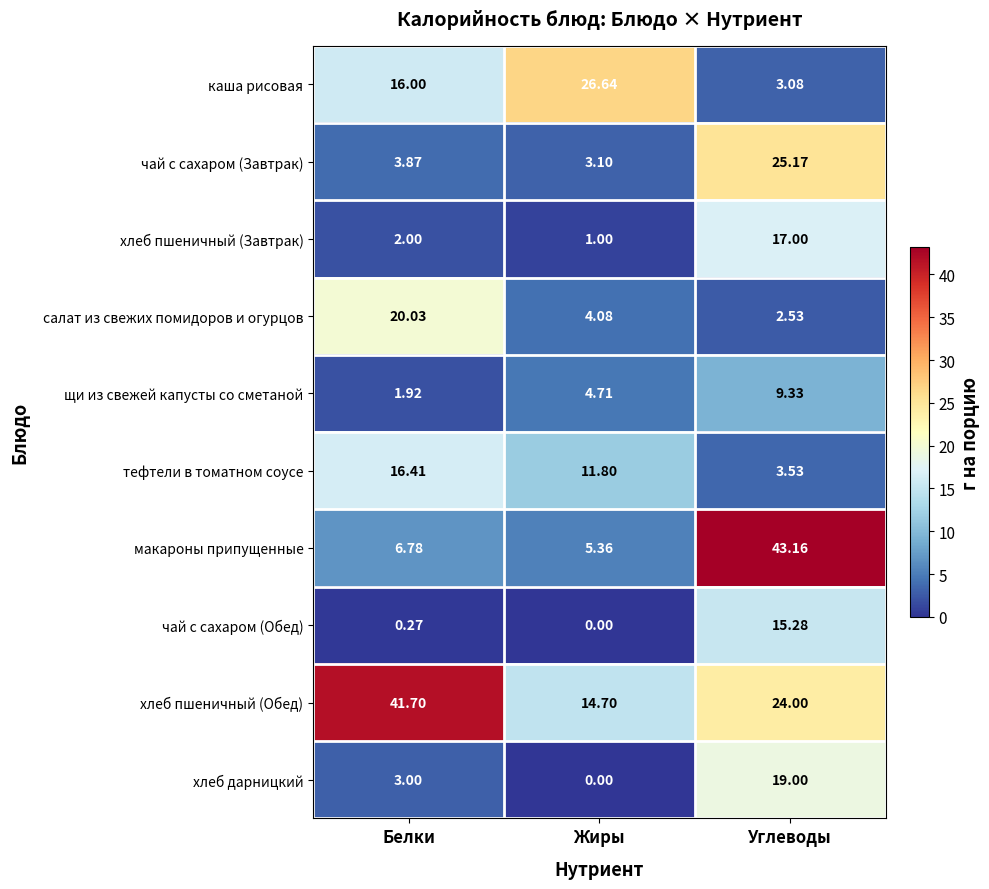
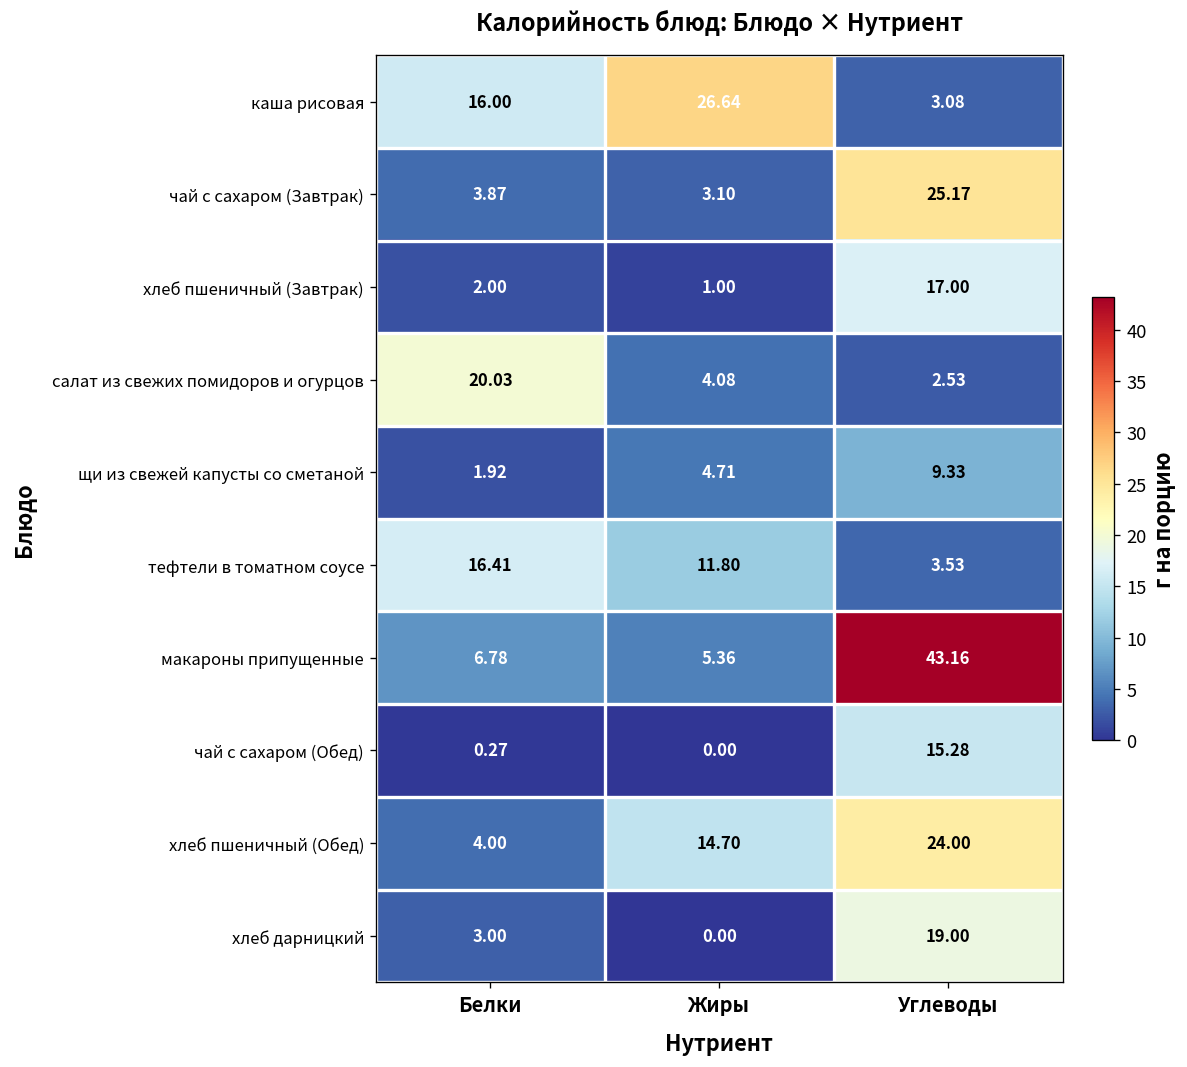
  {
    "каша рисовая": {
      "Белки": 16.00,
      "Жиры": 26.64,
      "Углеводы": 3.08
    },
    "чай с сахаром (Завтрак)": {
      "Белки": 3.87,
      "Жиры": 3.10,
      "Углеводы": 25.17
    },
    "хлеб пшеничный (Завтрак)": {
      "Белки": 2.00,
      "Жиры": 1.00,
      "Углеводы": 17.00
    },
    "салат из свежих помидоров и огурцов": {
      "Белки": 20.03,
      "Жиры": 4.08,
      "Углеводы": 2.53
    },
    "щи из свежей капусты со сметаной": {
      "Белки": 1.92,
      "Жиры": 4.71,
      "Углеводы": 9.33
    },
    "тефтели в томатном соусе": {
      "Белки": 16.41,
      "Жиры": 11.80,
      "Углеводы": 3.53
    },
    "макароны припущенные": {
      "Белки": 6.78,
      "Жиры": 5.36,
      "Углеводы": 43.16
    },
    "чай с сахаром (Обед)": {
      "Белки": 0.27,
      "Жиры": 0.00,
      "Углеводы": 15.28
    },
    "хлеб пшеничный (Обед)": {
-     "Белки": 41.70,
+     "Белки": 4.00,
      "Жиры": 14.70,
      "Углеводы": 24.00
    },
    "хлеб дарницкий": {
      "Белки": 3.00,
      "Жиры": 0.00,
      "Углеводы": 19.00
    }
  }
